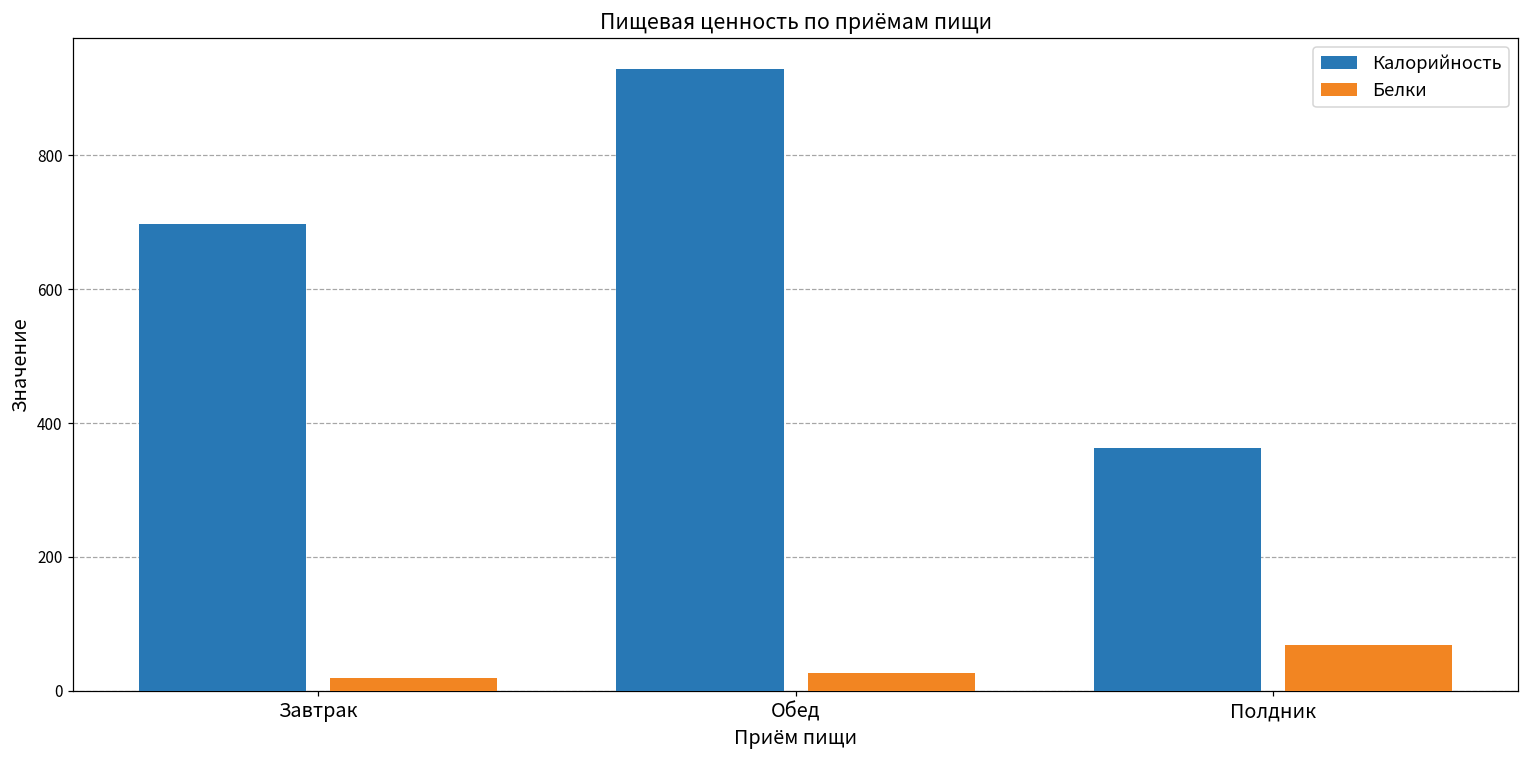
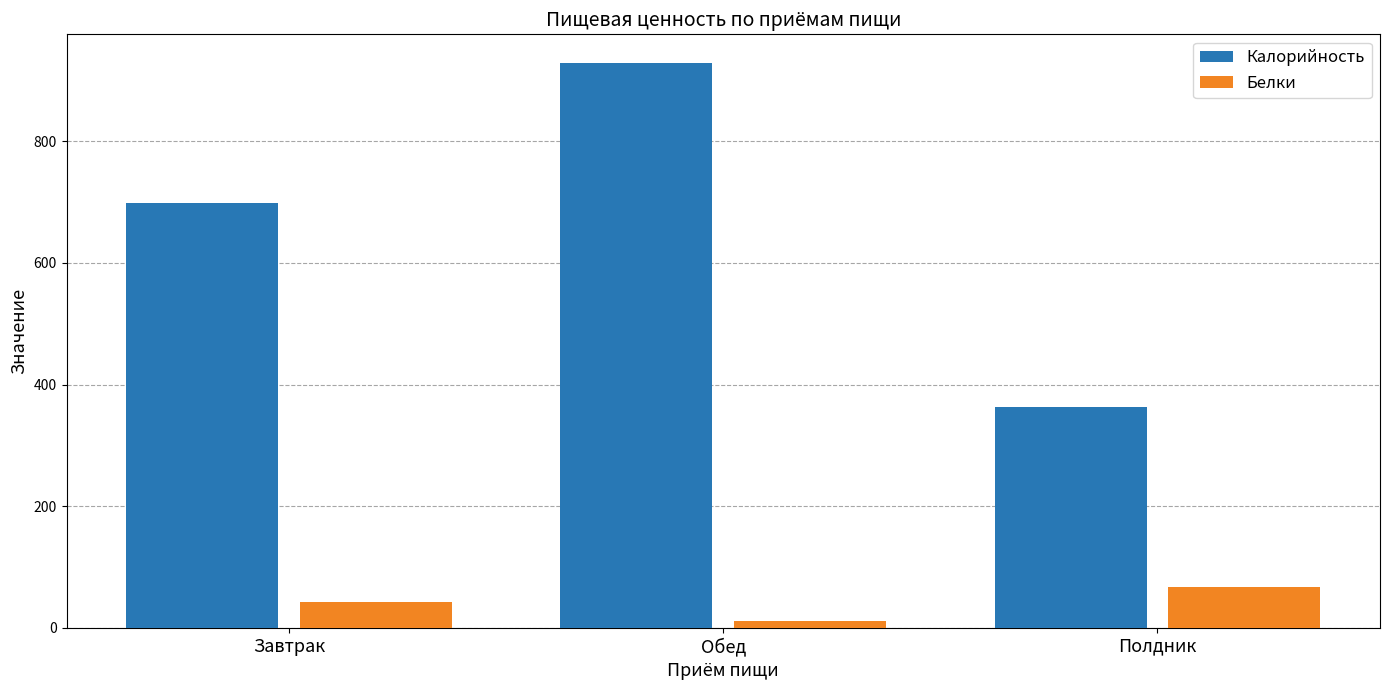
  {
    "Калорийность": {
      "Завтрак": 700,
      "Обед": 930,
      "Полдник": 360
    },
    "Белки": {
-     "Завтрак": 20,
-     "Обед": 30,
+     "Завтрак": 40,
+     "Обед": 10,
      "Полдник": 70
    }
  }
